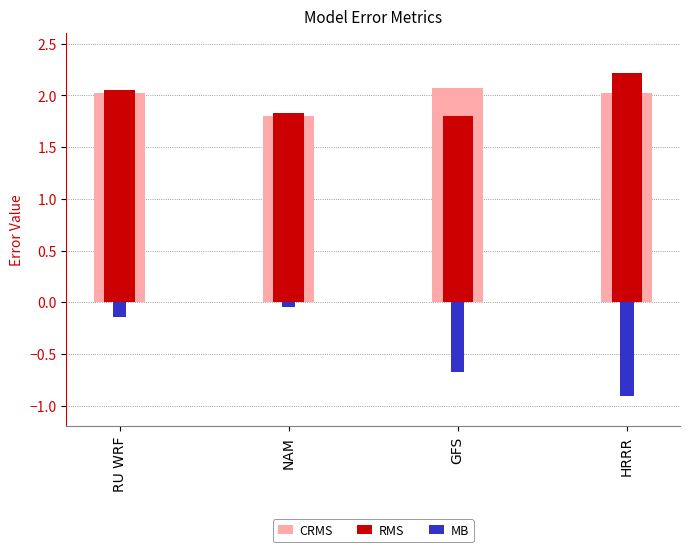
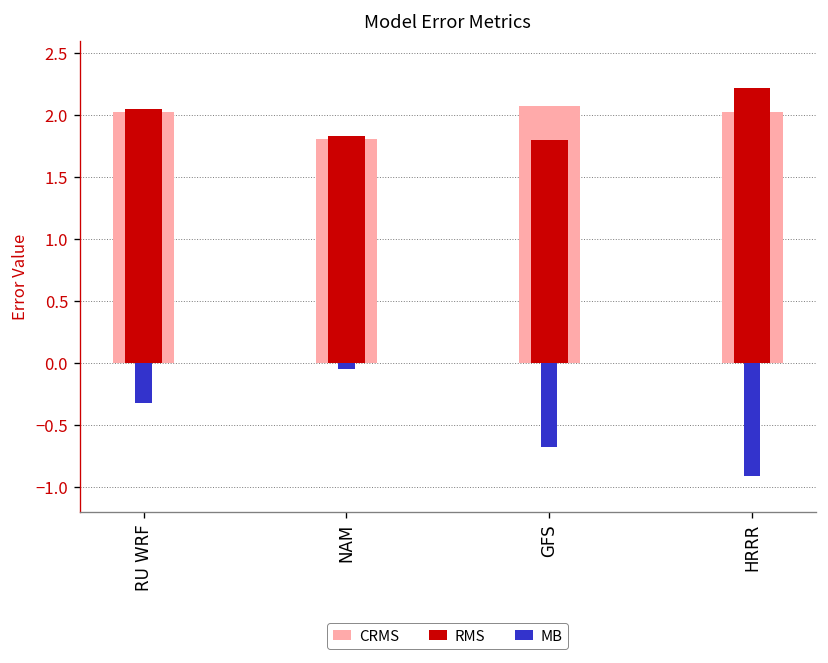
  {
    "CRMS": {
      "GFS": 2.07
    },
    "RMS": {
      "RU WRF": 2.05,
      "NAM": 1.83,
      "HRRR": 2.22
    },
    "MB": {
-     "RU WRF": -0.14,
+     "RU WRF": -0.32,
      "NAM": -0.04,
      "GFS": -0.68,
      "HRRR": -0.91
    }
  }
